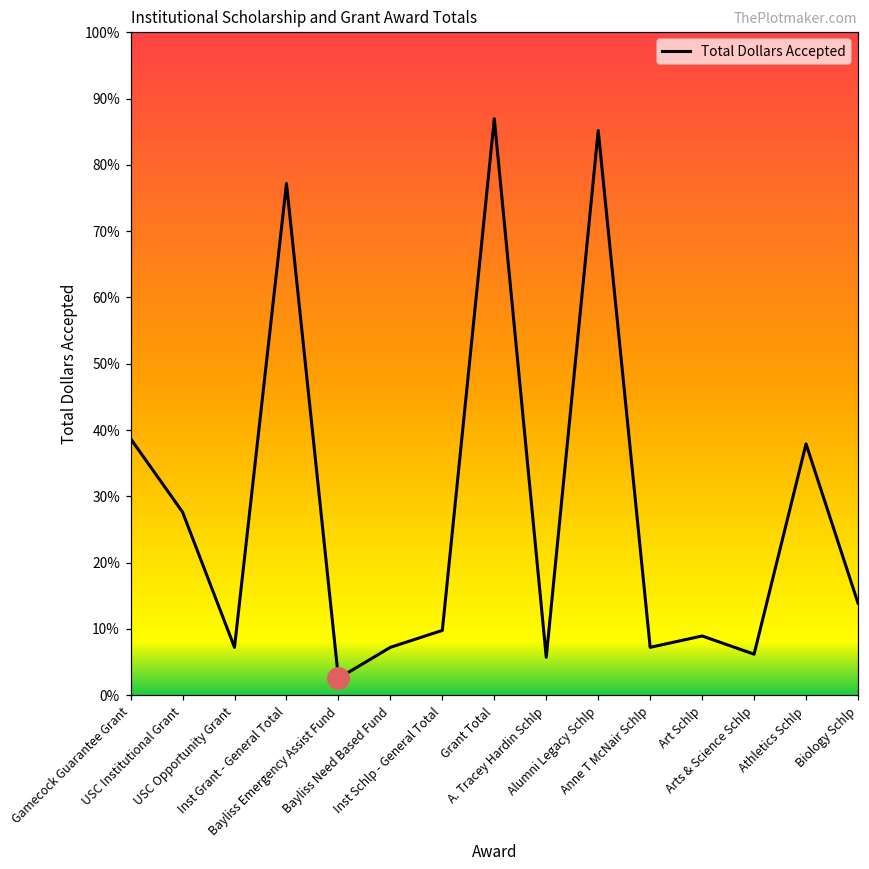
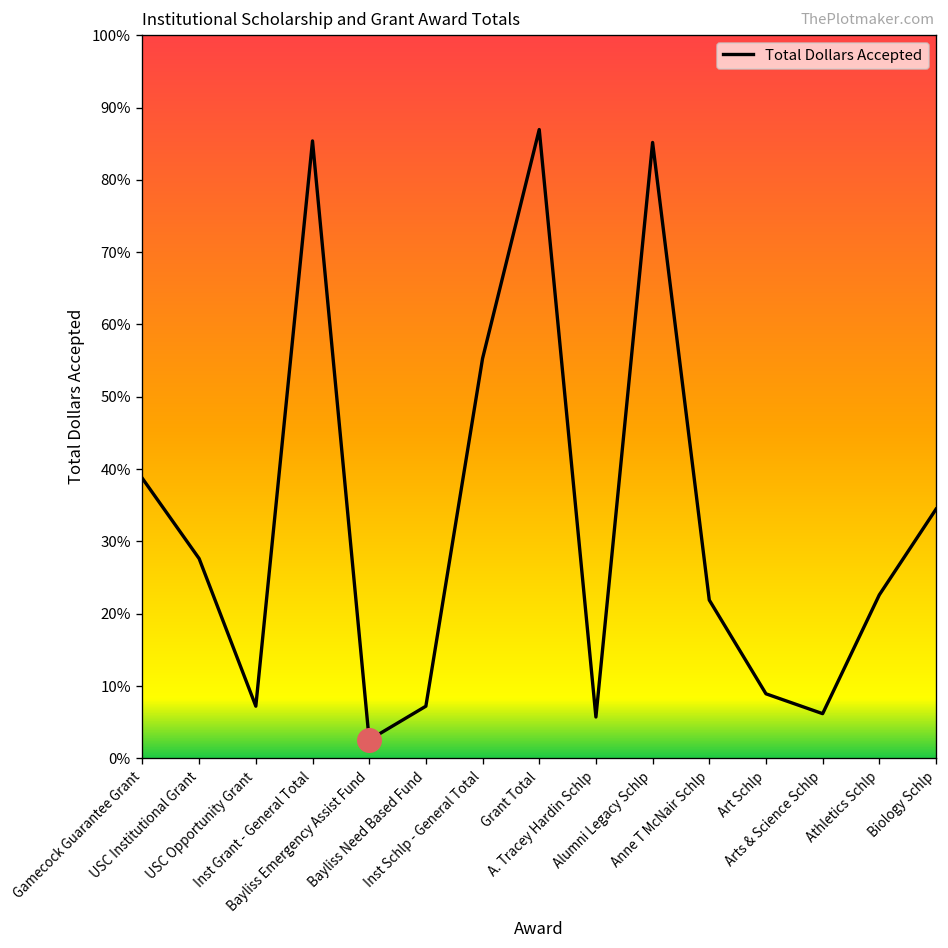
  {
    "Total Dollars Accepted": {
      "Gamecock Guarantee Grant": "39%",
      "USC Institutional Grant": "28%",
      "USC Opportunity Grant": "7%",
-     "Inst Grant - General Total": "77%",
+     "Inst Grant - General Total": "85%",
      "Bayliss Need Based Fund": "7%",
-     "Inst Schlp - General Total": "10%",
+     "Inst Schlp - General Total": "55%",
      "Grant Total": "87%",
      "A. Tracey Hardin Schlp": "6%",
      "Alumni Legacy Schlp": "85%",
-     "Anne T McNair Schlp": "7%",
+     "Anne T McNair Schlp": "22%",
      "Art Schlp": "9%",
      "Arts & Science Schlp": "6%",
-     "Athletics Schlp": "38%",
-     "Biology Schlp": "14%"
+     "Athletics Schlp": "23%",
+     "Biology Schlp": "34%"
    }
  }
